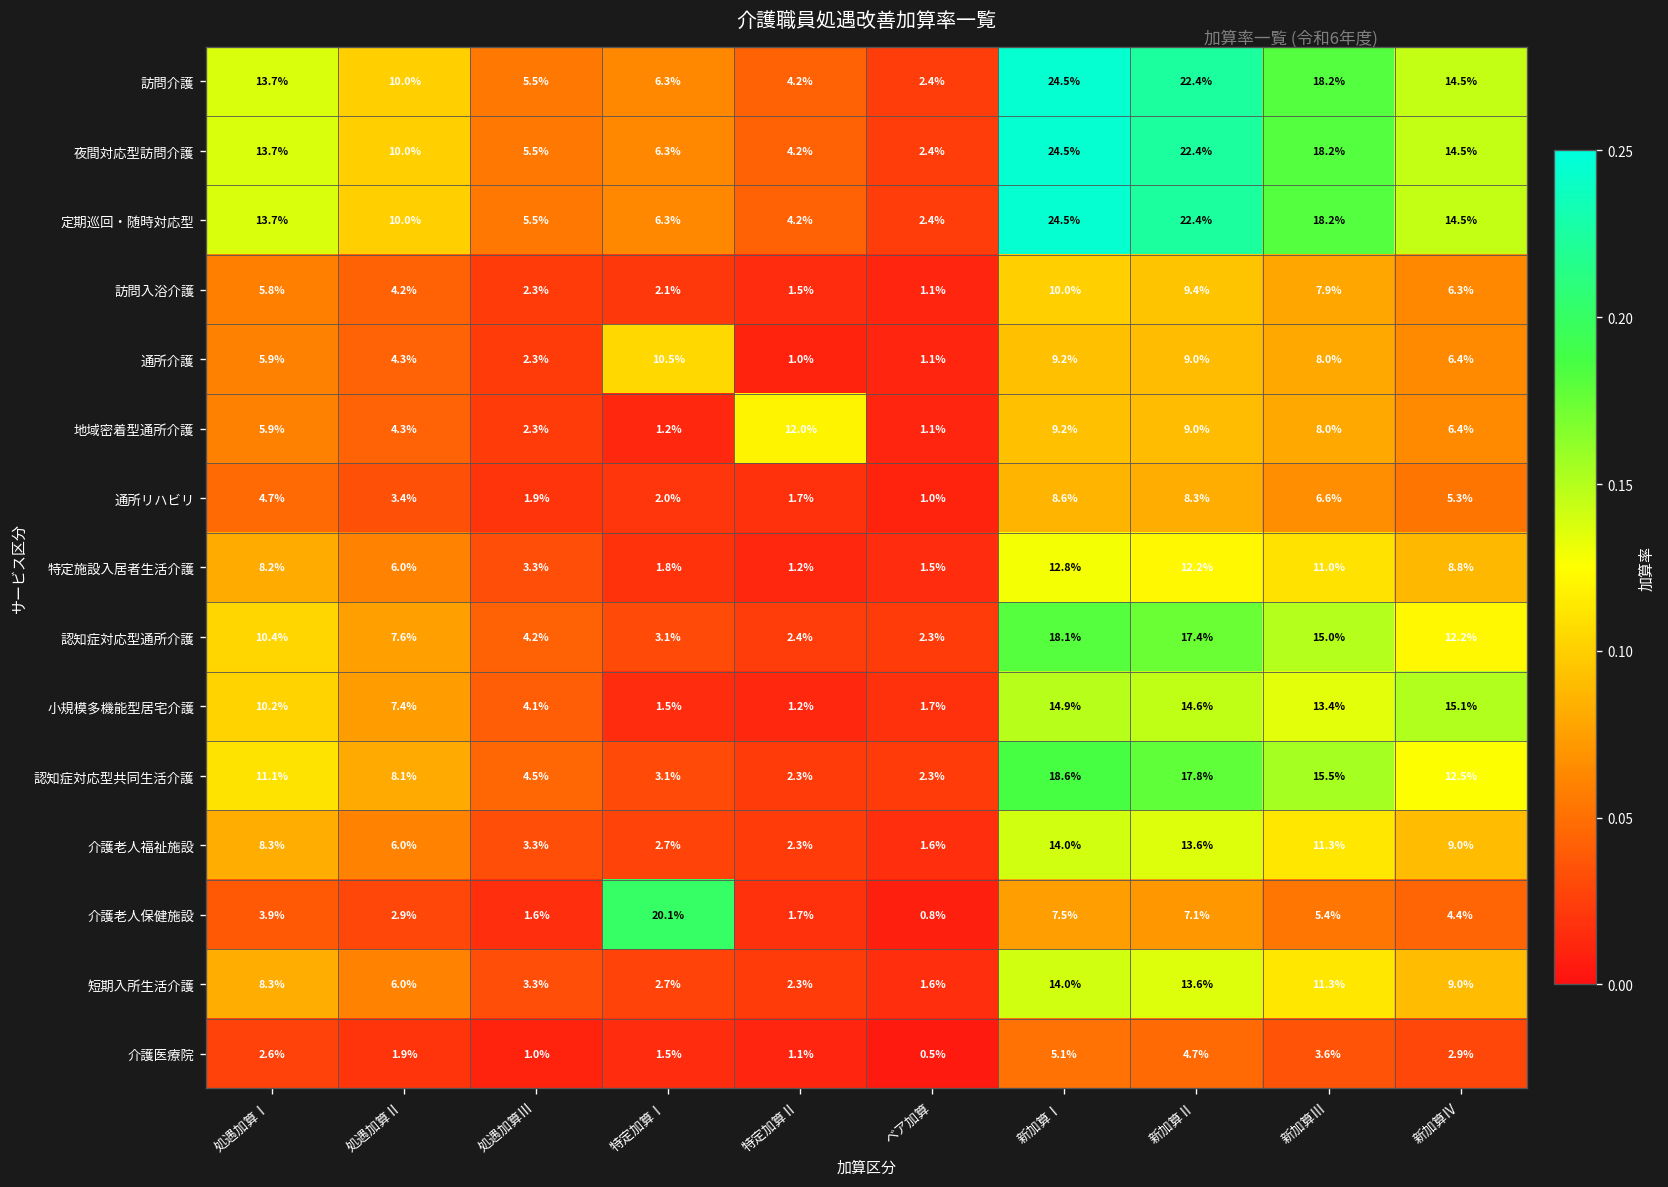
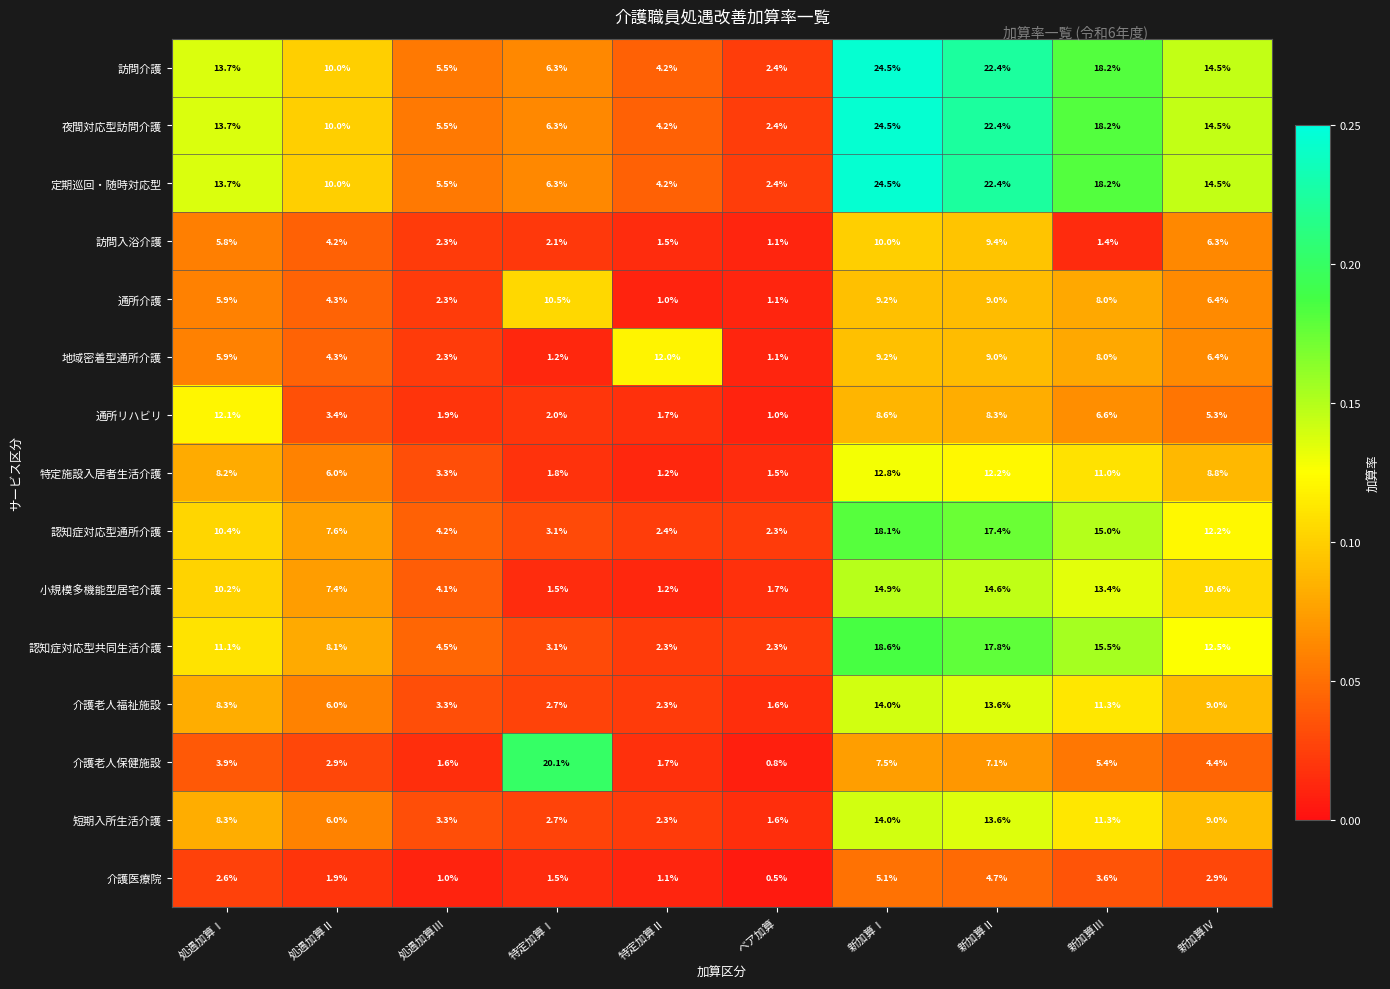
  {
    "訪問介護": {
      "処遇加算Ⅰ": "13.7%",
      "処遇加算Ⅱ": "10.0%",
      "処遇加算Ⅲ": "5.5%",
      "特定加算Ⅰ": "6.3%",
      "特定加算Ⅱ": "4.2%",
      "ベア加算": "2.4%",
      "新加算Ⅰ": "24.5%",
      "新加算Ⅱ": "22.4%",
      "新加算Ⅲ": "18.2%",
      "新加算Ⅳ": "14.5%"
    },
    "夜間対応型訪問介護": {
      "処遇加算Ⅰ": "13.7%",
      "処遇加算Ⅱ": "10.0%",
      "処遇加算Ⅲ": "5.5%",
      "特定加算Ⅰ": "6.3%",
      "特定加算Ⅱ": "4.2%",
      "ベア加算": "2.4%",
      "新加算Ⅰ": "24.5%",
      "新加算Ⅱ": "22.4%",
      "新加算Ⅲ": "18.2%",
      "新加算Ⅳ": "14.5%"
    },
    "定期巡回・随時対応型": {
      "処遇加算Ⅰ": "13.7%",
      "処遇加算Ⅱ": "10.0%",
      "処遇加算Ⅲ": "5.5%",
      "特定加算Ⅰ": "6.3%",
      "特定加算Ⅱ": "4.2%",
      "ベア加算": "2.4%",
      "新加算Ⅰ": "24.5%",
      "新加算Ⅱ": "22.4%",
      "新加算Ⅲ": "18.2%",
      "新加算Ⅳ": "14.5%"
    },
    "訪問入浴介護": {
      "処遇加算Ⅰ": "5.8%",
      "処遇加算Ⅱ": "4.2%",
      "処遇加算Ⅲ": "2.3%",
      "特定加算Ⅰ": "2.1%",
      "特定加算Ⅱ": "1.5%",
      "ベア加算": "1.1%",
      "新加算Ⅰ": "10.0%",
      "新加算Ⅱ": "9.4%",
-     "新加算Ⅲ": "7.9%",
+     "新加算Ⅲ": "1.4%",
      "新加算Ⅳ": "6.3%"
    },
    "通所介護": {
      "処遇加算Ⅰ": "5.9%",
      "処遇加算Ⅱ": "4.3%",
      "処遇加算Ⅲ": "2.3%",
      "特定加算Ⅰ": "10.5%",
      "特定加算Ⅱ": "1.0%",
      "ベア加算": "1.1%",
      "新加算Ⅰ": "9.2%",
      "新加算Ⅱ": "9.0%",
      "新加算Ⅲ": "8.0%",
      "新加算Ⅳ": "6.4%"
    },
    "地域密着型通所介護": {
      "処遇加算Ⅰ": "5.9%",
      "処遇加算Ⅱ": "4.3%",
      "処遇加算Ⅲ": "2.3%",
      "特定加算Ⅰ": "1.2%",
      "特定加算Ⅱ": "12.0%",
      "ベア加算": "1.1%",
      "新加算Ⅰ": "9.2%",
      "新加算Ⅱ": "9.0%",
      "新加算Ⅲ": "8.0%",
      "新加算Ⅳ": "6.4%"
    },
    "通所リハビリ": {
-     "処遇加算Ⅰ": "4.7%",
+     "処遇加算Ⅰ": "12.1%",
      "処遇加算Ⅱ": "3.4%",
      "処遇加算Ⅲ": "1.9%",
      "特定加算Ⅰ": "2.0%",
      "特定加算Ⅱ": "1.7%",
      "ベア加算": "1.0%",
      "新加算Ⅰ": "8.6%",
      "新加算Ⅱ": "8.3%",
      "新加算Ⅲ": "6.6%",
      "新加算Ⅳ": "5.3%"
    },
    "特定施設入居者生活介護": {
      "処遇加算Ⅰ": "8.2%",
      "処遇加算Ⅱ": "6.0%",
      "処遇加算Ⅲ": "3.3%",
      "特定加算Ⅰ": "1.8%",
      "特定加算Ⅱ": "1.2%",
      "ベア加算": "1.5%",
      "新加算Ⅰ": "12.8%",
      "新加算Ⅱ": "12.2%",
      "新加算Ⅲ": "11.0%",
      "新加算Ⅳ": "8.8%"
    },
    "認知症対応型通所介護": {
      "処遇加算Ⅰ": "10.4%",
      "処遇加算Ⅱ": "7.6%",
      "処遇加算Ⅲ": "4.2%",
      "特定加算Ⅰ": "3.1%",
      "特定加算Ⅱ": "2.4%",
      "ベア加算": "2.3%",
      "新加算Ⅰ": "18.1%",
      "新加算Ⅱ": "17.4%",
      "新加算Ⅲ": "15.0%",
      "新加算Ⅳ": "12.2%"
    },
    "小規模多機能型居宅介護": {
      "処遇加算Ⅰ": "10.2%",
      "処遇加算Ⅱ": "7.4%",
      "処遇加算Ⅲ": "4.1%",
      "特定加算Ⅰ": "1.5%",
      "特定加算Ⅱ": "1.2%",
      "ベア加算": "1.7%",
      "新加算Ⅰ": "14.9%",
      "新加算Ⅱ": "14.6%",
      "新加算Ⅲ": "13.4%",
-     "新加算Ⅳ": "15.1%"
+     "新加算Ⅳ": "10.6%"
    },
    "認知症対応型共同生活介護": {
      "処遇加算Ⅰ": "11.1%",
      "処遇加算Ⅱ": "8.1%",
      "処遇加算Ⅲ": "4.5%",
      "特定加算Ⅰ": "3.1%",
      "特定加算Ⅱ": "2.3%",
      "ベア加算": "2.3%",
      "新加算Ⅰ": "18.6%",
      "新加算Ⅱ": "17.8%",
      "新加算Ⅲ": "15.5%",
      "新加算Ⅳ": "12.5%"
    },
    "介護老人福祉施設": {
      "処遇加算Ⅰ": "8.3%",
      "処遇加算Ⅱ": "6.0%",
      "処遇加算Ⅲ": "3.3%",
      "特定加算Ⅰ": "2.7%",
      "特定加算Ⅱ": "2.3%",
      "ベア加算": "1.6%",
      "新加算Ⅰ": "14.0%",
      "新加算Ⅱ": "13.6%",
      "新加算Ⅲ": "11.3%",
      "新加算Ⅳ": "9.0%"
    },
    "介護老人保健施設": {
      "処遇加算Ⅰ": "3.9%",
      "処遇加算Ⅱ": "2.9%",
      "処遇加算Ⅲ": "1.6%",
      "特定加算Ⅰ": "20.1%",
      "特定加算Ⅱ": "1.7%",
      "ベア加算": "0.8%",
      "新加算Ⅰ": "7.5%",
      "新加算Ⅱ": "7.1%",
      "新加算Ⅲ": "5.4%",
      "新加算Ⅳ": "4.4%"
    },
    "短期入所生活介護": {
      "処遇加算Ⅰ": "8.3%",
      "処遇加算Ⅱ": "6.0%",
      "処遇加算Ⅲ": "3.3%",
      "特定加算Ⅰ": "2.7%",
      "特定加算Ⅱ": "2.3%",
      "ベア加算": "1.6%",
      "新加算Ⅰ": "14.0%",
      "新加算Ⅱ": "13.6%",
      "新加算Ⅲ": "11.3%",
      "新加算Ⅳ": "9.0%"
    },
    "介護医療院": {
      "処遇加算Ⅰ": "2.6%",
      "処遇加算Ⅱ": "1.9%",
      "処遇加算Ⅲ": "1.0%",
      "特定加算Ⅰ": "1.5%",
      "特定加算Ⅱ": "1.1%",
      "ベア加算": "0.5%",
      "新加算Ⅰ": "5.1%",
      "新加算Ⅱ": "4.7%",
      "新加算Ⅲ": "3.6%",
      "新加算Ⅳ": "2.9%"
    }
  }
